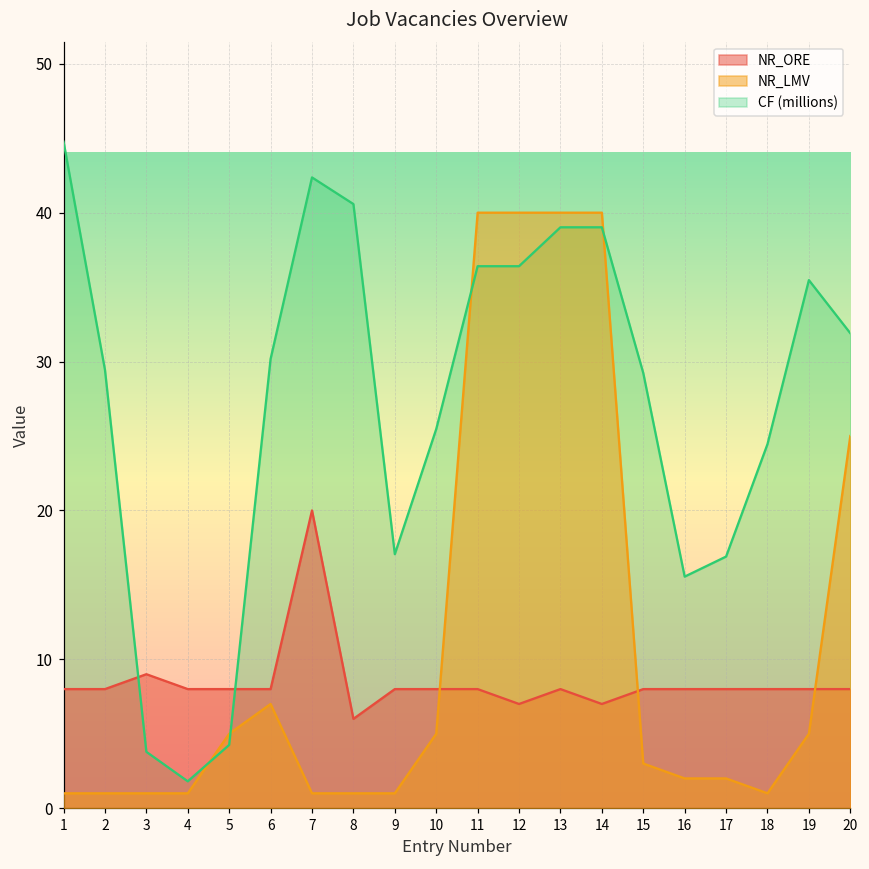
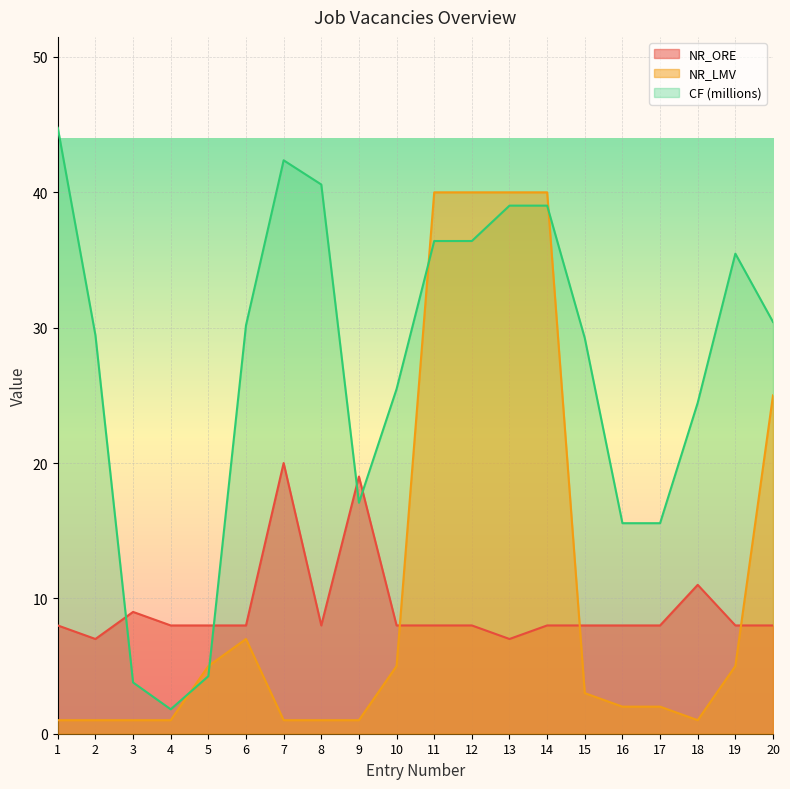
  {
    "NR_ORE": {
      "1": 8,
-     "2": 8,
+     "2": 7,
      "3": 9,
      "4": 8,
      "5": 8,
      "6": 8,
      "7": 20,
-     "8": 6,
-     "9": 8,
+     "8": 8,
+     "9": 19,
      "10": 8,
      "11": 8,
-     "12": 7,
-     "13": 8,
-     "14": 7,
+     "12": 8,
+     "13": 7,
+     "14": 8,
      "15": 8,
      "16": 8,
      "17": 8,
-     "18": 8,
+     "18": 11,
      "19": 8,
      "20": 8
    },
    "NR_LMV": {
      "1": 1.0,
      "2": 1.0,
      "3": 1.0,
      "4": 1.0,
      "5": 5.0,
      "6": 7.0,
      "7": 1.0,
      "8": 1.0,
      "9": 1.0,
      "10": 5.0,
      "11": 40.0,
      "12": 40.0,
      "13": 40.0,
      "14": 40.0,
      "15": 3.0,
      "16": 2.0,
      "17": 2.0,
      "18": 1.0,
      "19": 5.0,
      "20": 25.0
    },
    "CF (millions)": {
      "1": 44.8,
      "2": 29.4,
      "3": 3.8,
      "4": 1.8,
      "5": 4.3,
      "6": 30.2,
      "7": 42.4,
      "8": 40.6,
      "9": 17.1,
      "10": 25.5,
      "11": 36.4,
      "12": 36.4,
      "13": 39.0,
      "14": 39.0,
      "15": 29.2,
      "16": 15.6,
-     "17": 16.9,
+     "17": 15.6,
      "18": 24.5,
      "19": 35.5,
-     "20": 31.9
+     "20": 30.4
    }
  }
